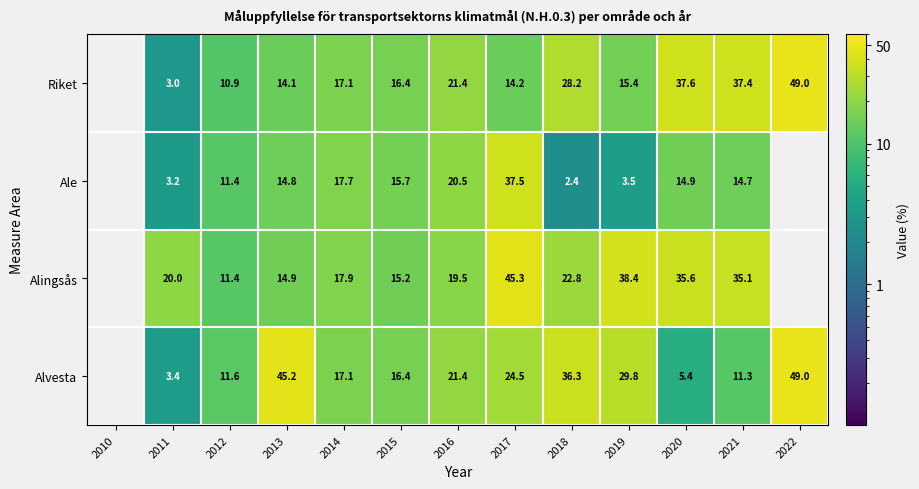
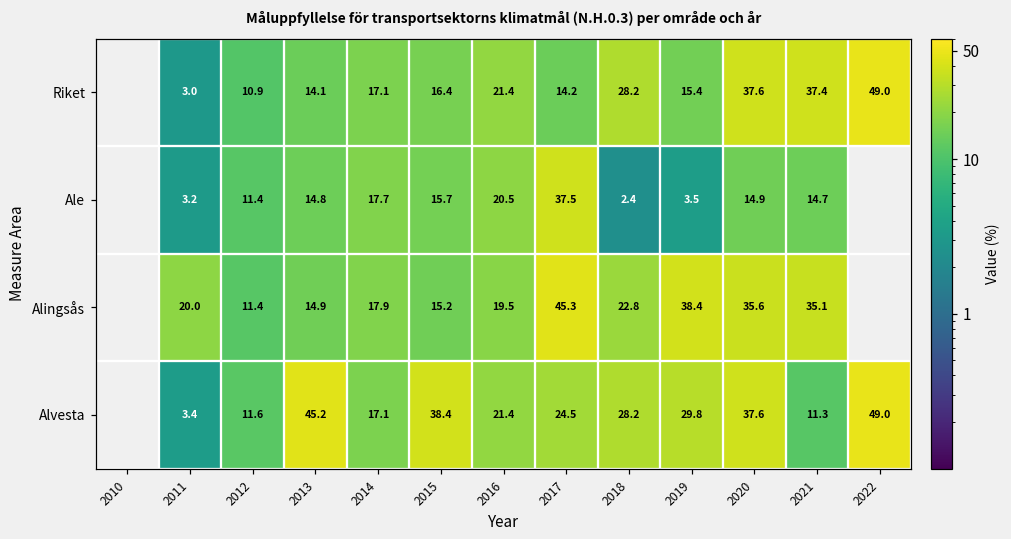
  {
    "Riket": {
      "2011": 3.0,
      "2012": 10.9,
      "2013": 14.1,
      "2014": 17.1,
      "2015": 16.4,
      "2016": 21.4,
      "2017": 14.2,
      "2018": 28.2,
      "2019": 15.4,
      "2020": 37.6,
      "2021": 37.4,
      "2022": 49.0
    },
    "Ale": {
      "2011": 3.2,
      "2012": 11.4,
      "2013": 14.8,
      "2014": 17.7,
      "2015": 15.7,
      "2016": 20.5,
      "2017": 37.5,
      "2018": 2.4,
      "2019": 3.5,
      "2020": 14.9,
      "2021": 14.7
    },
    "Alingsås": {
      "2011": 20.0,
      "2012": 11.4,
      "2013": 14.9,
      "2014": 17.9,
      "2015": 15.2,
      "2016": 19.5,
      "2017": 45.3,
      "2018": 22.8,
      "2019": 38.4,
      "2020": 35.6,
      "2021": 35.1
    },
    "Alvesta": {
      "2011": 3.4,
      "2012": 11.6,
      "2013": 45.2,
      "2014": 17.1,
-     "2015": 16.4,
+     "2015": 38.4,
      "2016": 21.4,
      "2017": 24.5,
-     "2018": 36.3,
+     "2018": 28.2,
      "2019": 29.8,
-     "2020": 5.4,
+     "2020": 37.6,
      "2021": 11.3,
      "2022": 49.0
    }
  }
